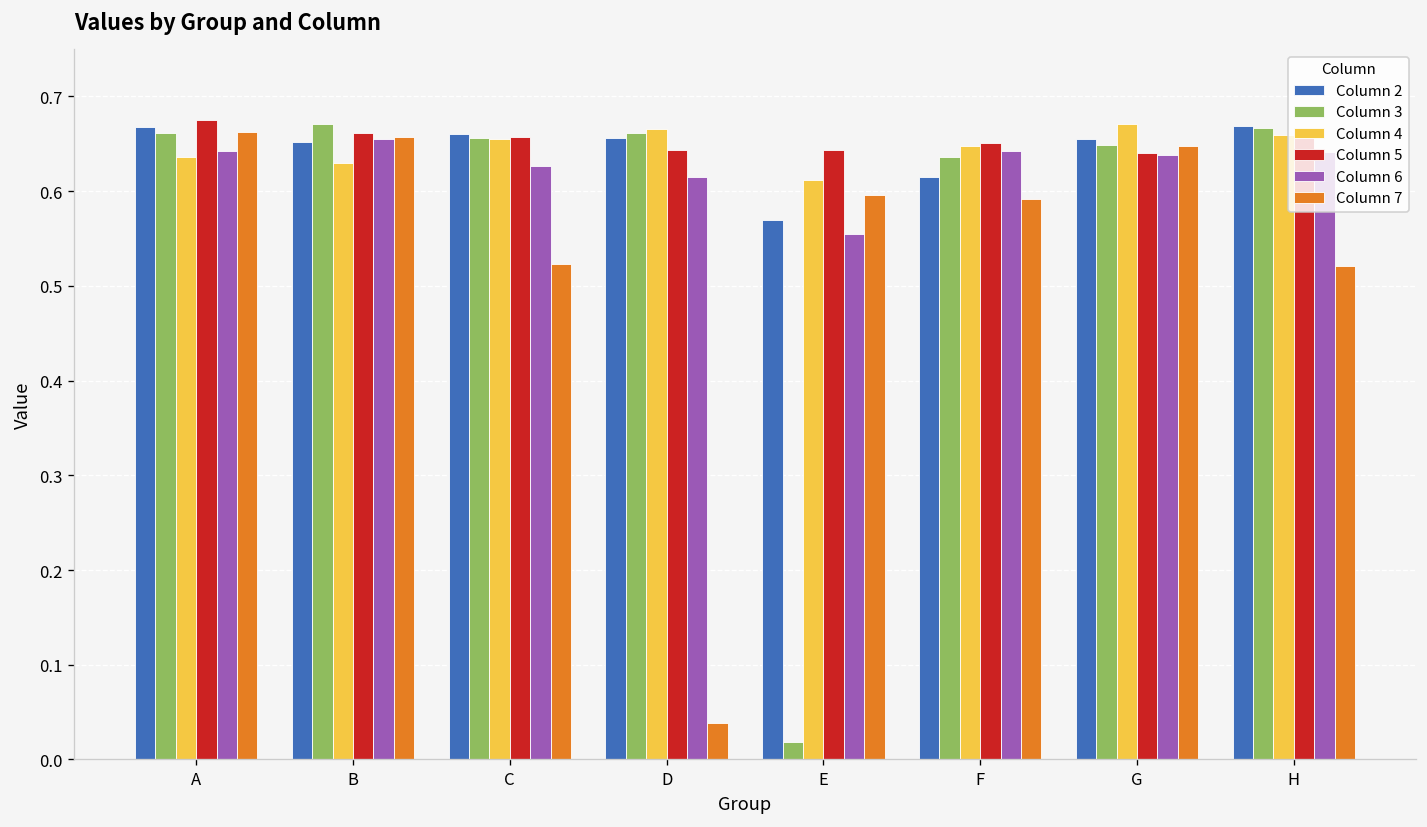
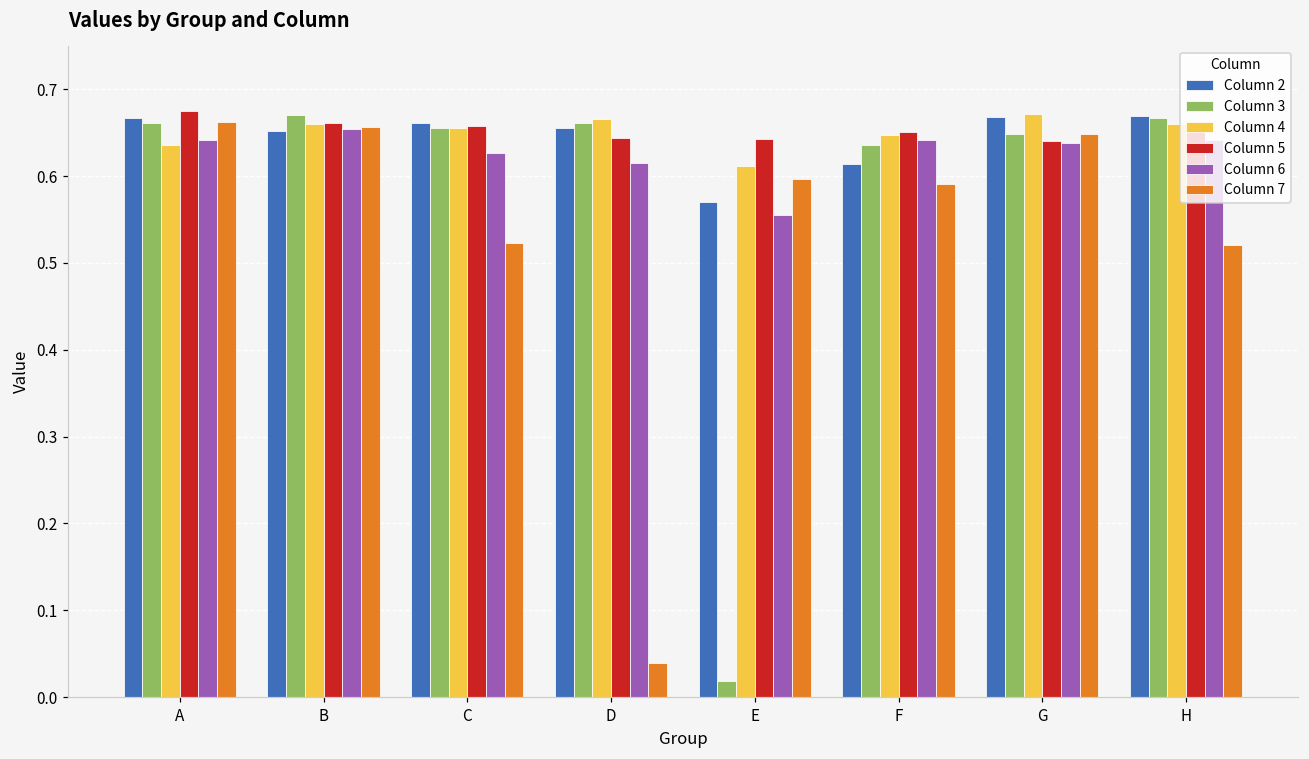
  {
    "Column 2": {
      "A": 0.67,
      "B": 0.65,
      "C": 0.66,
      "D": 0.66,
      "E": 0.57,
      "F": 0.61,
-     "G": 0.66,
+     "G": 0.67,
      "H": 0.67
    },
    "Column 3": {
      "A": 0.66,
      "B": 0.67,
      "C": 0.66,
      "D": 0.66,
      "E": 0.02,
      "F": 0.64,
      "G": 0.65,
      "H": 0.67
    },
    "Column 4": {
      "A": 0.64,
-     "B": 0.63,
+     "B": 0.66,
      "C": 0.66,
      "D": 0.67,
      "E": 0.61,
      "F": 0.65,
      "G": 0.67,
      "H": 0.66
    },
    "Column 5": {
      "A": 0.67,
      "B": 0.66,
      "C": 0.66,
      "D": 0.64,
      "E": 0.64,
      "F": 0.65,
      "G": 0.64
    },
    "Column 6": {
      "A": 0.64,
      "B": 0.65,
      "C": 0.63,
      "D": 0.61,
      "E": 0.56,
      "F": 0.64,
      "G": 0.64
    },
    "Column 7": {
      "A": 0.66,
      "B": 0.66,
      "C": 0.52,
      "D": 0.04,
      "E": 0.60,
      "F": 0.59,
      "G": 0.65,
      "H": 0.52
    }
  }
